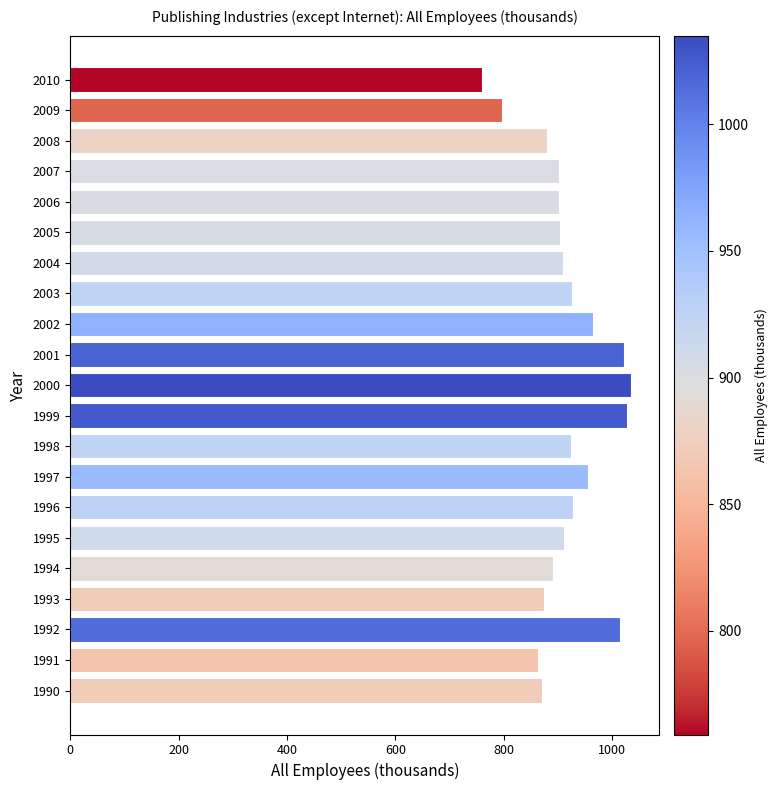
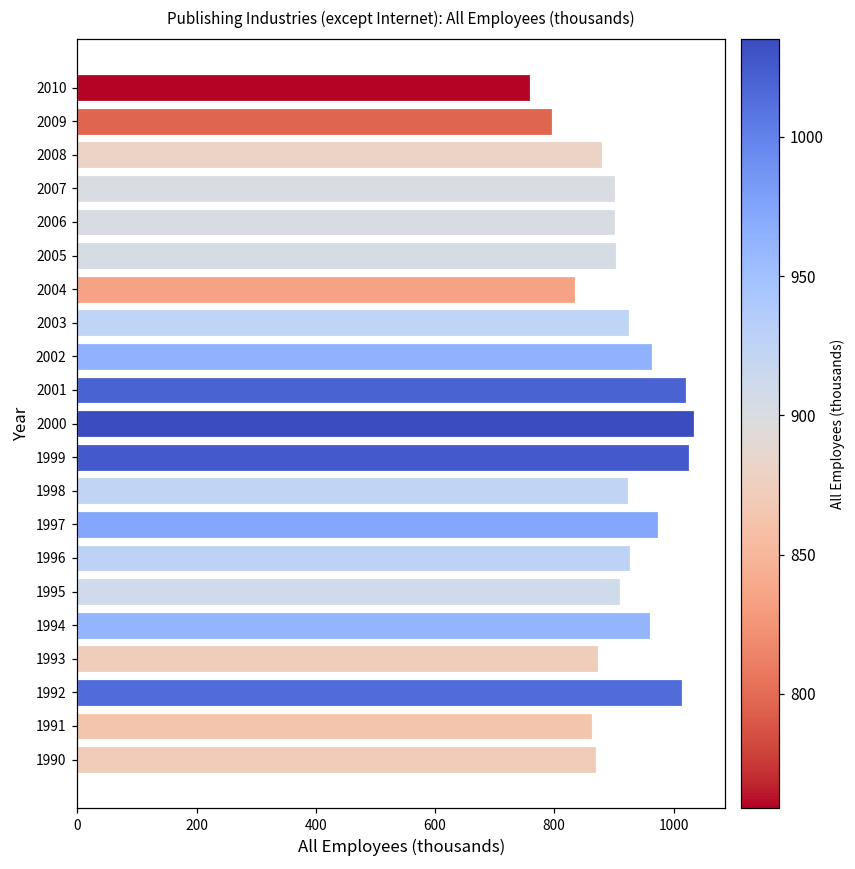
  {
    "2010": 760,
    "2009": 800,
    "2008": 880,
    "2007": 900,
    "2006": 900,
    "2005": 900,
-   "2004": 910,
+   "2004": 830,
    "2003": 920,
    "2002": 960,
    "2001": 1020,
    "2000": 1040,
    "1999": 1030,
    "1998": 920,
-   "1997": 960,
+   "1997": 970,
    "1996": 930,
    "1995": 910,
-   "1994": 890,
+   "1994": 960,
    "1993": 870,
    "1992": 1020,
    "1991": 860,
    "1990": 870
  }
